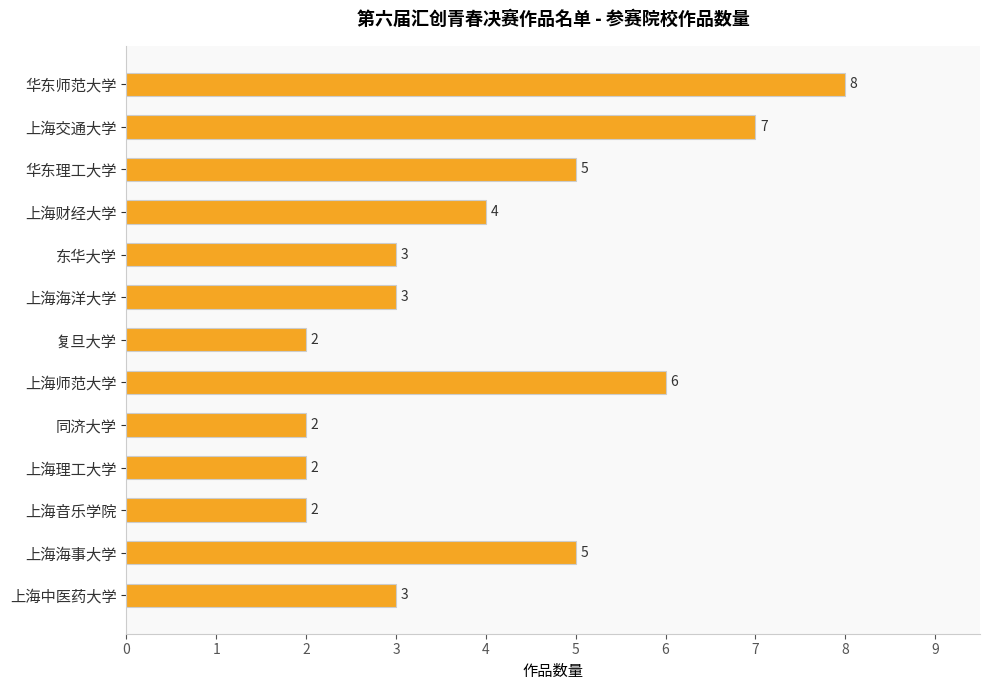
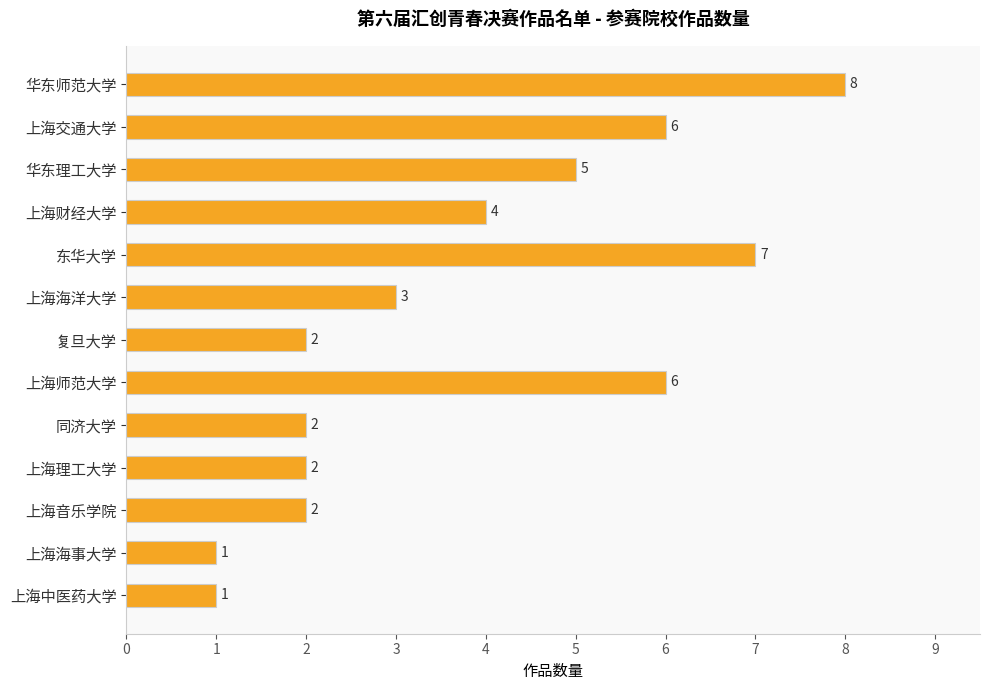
  {
    "华东师范大学": 8,
-   "上海交通大学": 7,
+   "上海交通大学": 6,
    "华东理工大学": 5,
    "上海财经大学": 4,
-   "东华大学": 3,
+   "东华大学": 7,
    "上海海洋大学": 3,
    "复旦大学": 2,
    "上海师范大学": 6,
    "同济大学": 2,
    "上海理工大学": 2,
    "上海音乐学院": 2,
-   "上海海事大学": 5,
-   "上海中医药大学": 3
+   "上海海事大学": 1,
+   "上海中医药大学": 1
  }
